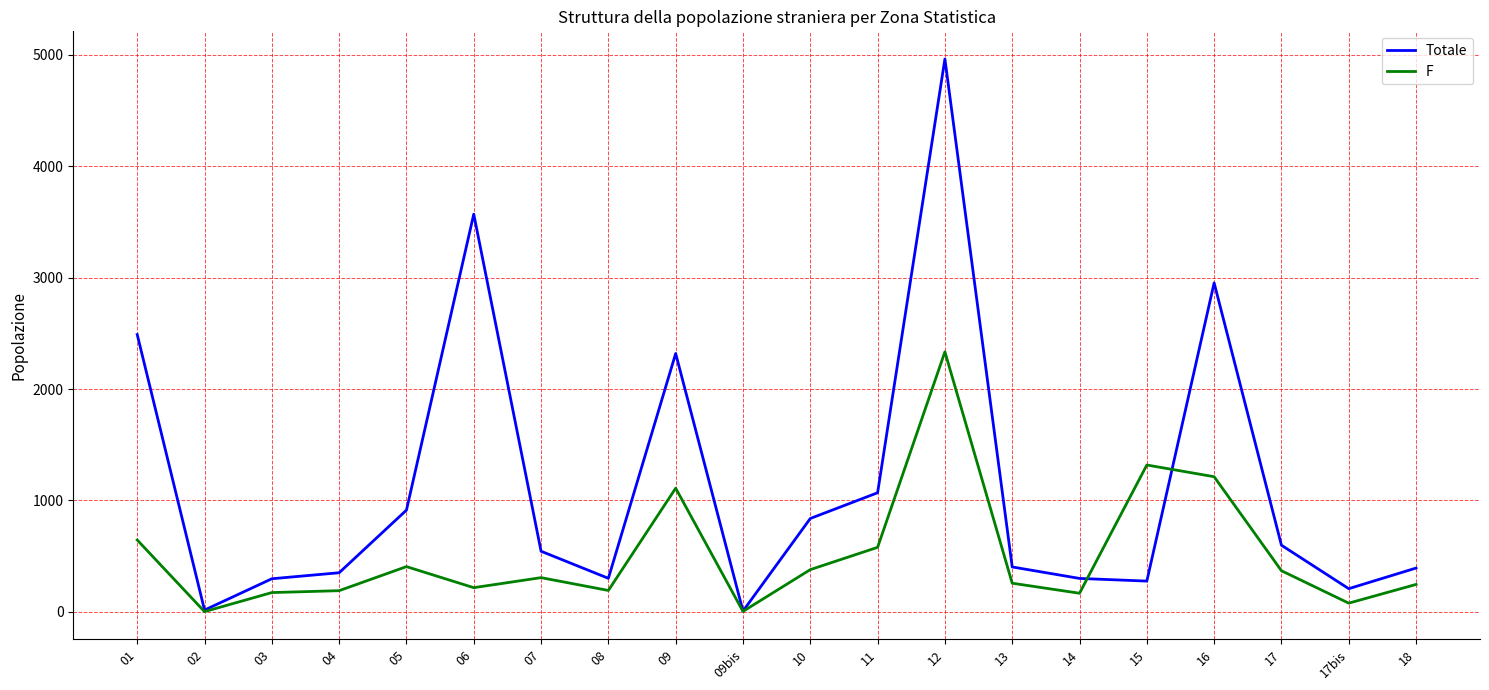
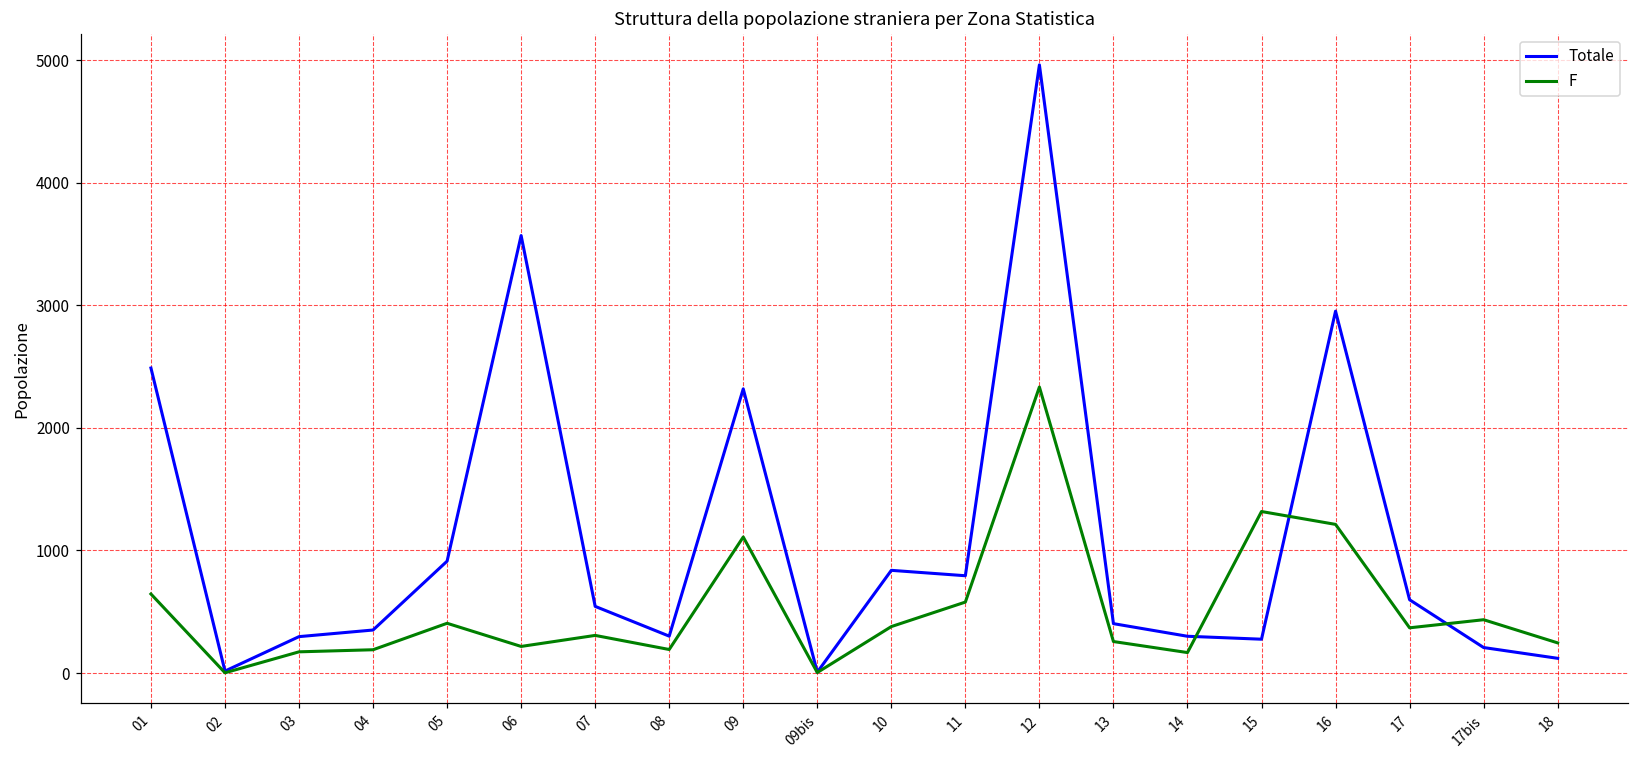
  {
    "Totale": {
      "01": 2490,
      "03": 300,
      "04": 350,
      "05": 910,
      "06": 3570,
      "07": 540,
      "08": 300,
      "09": 2320,
      "10": 840,
-     "11": 1070,
+     "11": 790,
      "12": 4960,
      "13": 400,
      "14": 300,
      "15": 280,
      "16": 2950,
      "17": 600,
      "17bis": 210,
-     "18": 390
+     "18": 120
    },
    "F": {
      "01": 650,
      "03": 170,
      "04": 190,
      "05": 410,
      "06": 220,
      "07": 310,
      "08": 190,
      "09": 1110,
      "10": 380,
      "11": 580,
      "12": 2330,
      "13": 260,
      "14": 170,
      "15": 1320,
      "16": 1210,
      "17": 370,
-     "17bis": 80,
+     "17bis": 440,
      "18": 250
    }
  }
